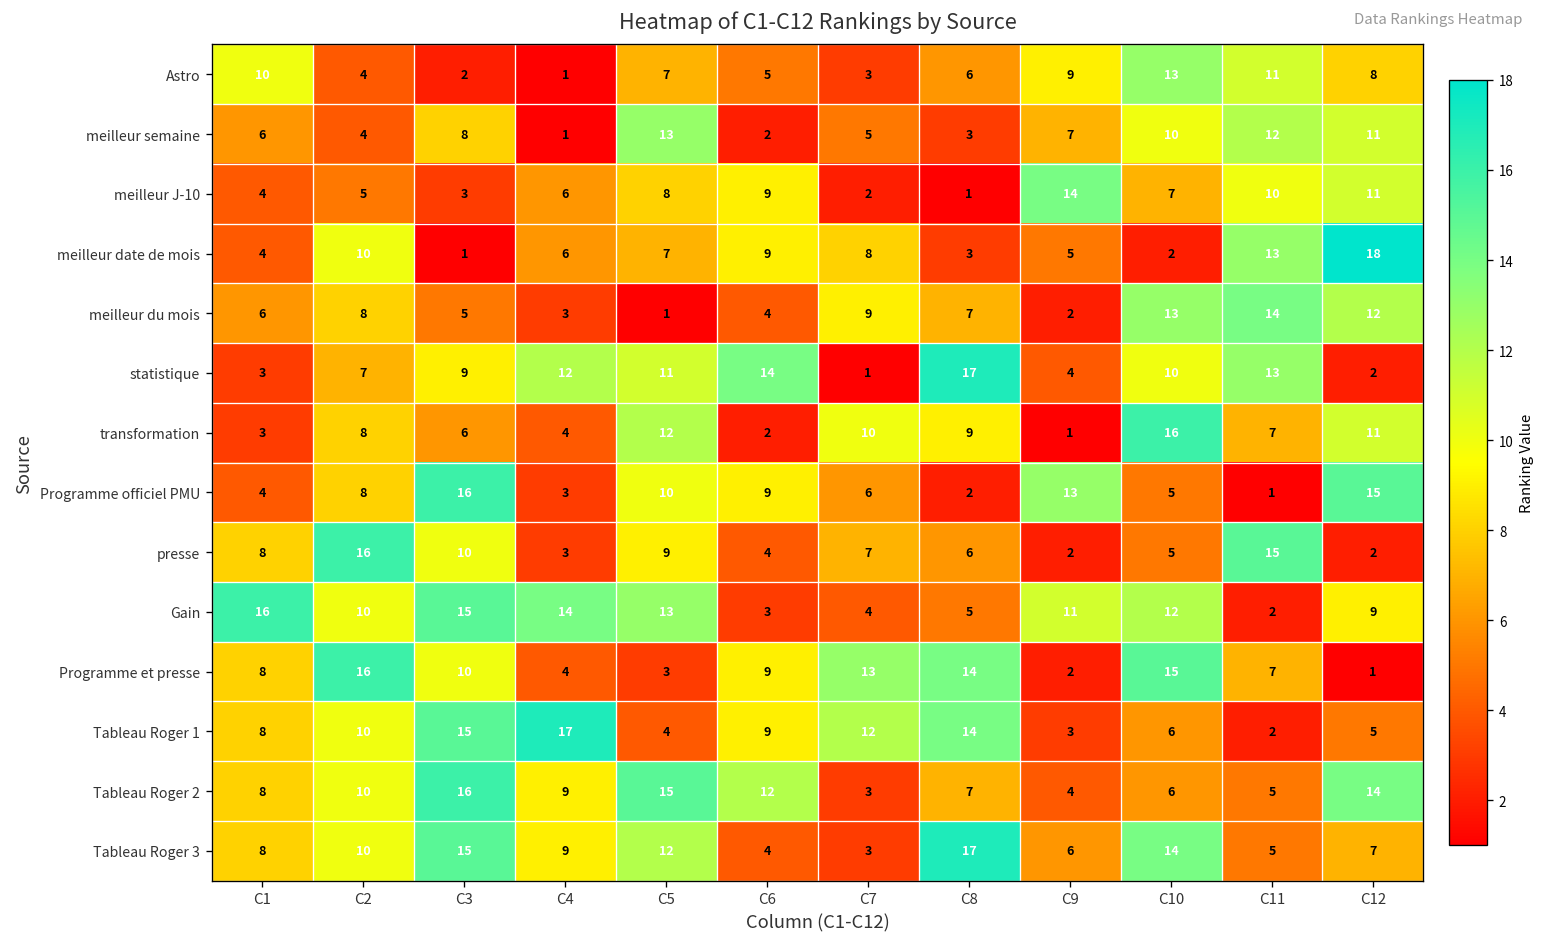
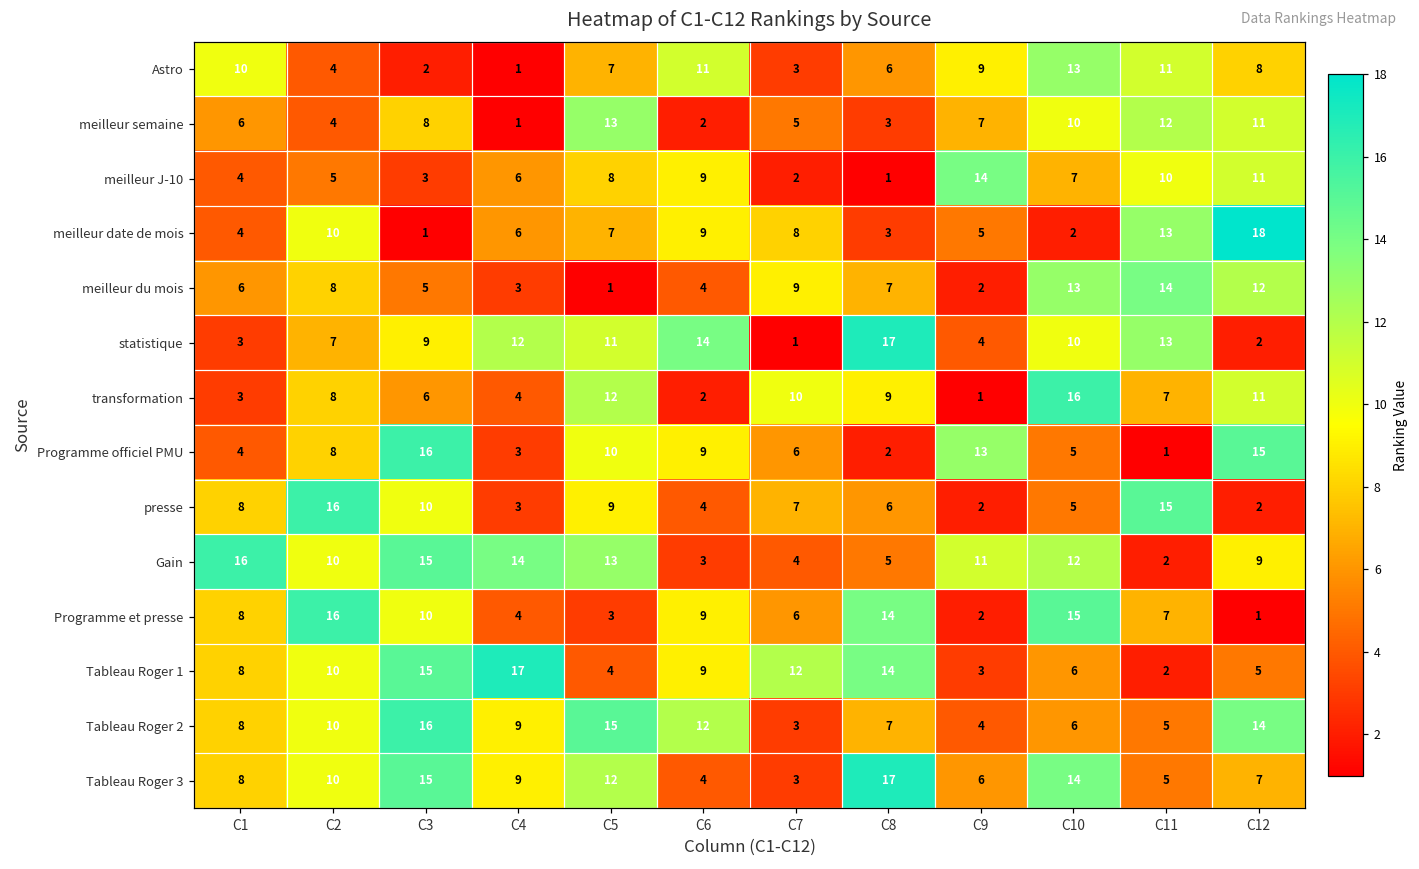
  {
    "Astro": {
      "C1": 10,
      "C2": 4,
      "C3": 2,
      "C4": 1,
      "C5": 7,
-     "C6": 5,
+     "C6": 11,
      "C7": 3,
      "C8": 6,
      "C9": 9,
      "C10": 13,
      "C11": 11,
      "C12": 8
    },
    "meilleur semaine": {
      "C1": 6,
      "C2": 4,
      "C3": 8,
      "C4": 1,
      "C5": 13,
      "C6": 2,
      "C7": 5,
      "C8": 3,
      "C9": 7,
      "C10": 10,
      "C11": 12,
      "C12": 11
    },
    "meilleur J-10": {
      "C1": 4,
      "C2": 5,
      "C3": 3,
      "C4": 6,
      "C5": 8,
      "C6": 9,
      "C7": 2,
      "C8": 1,
      "C9": 14,
      "C10": 7,
      "C11": 10,
      "C12": 11
    },
    "meilleur date de mois": {
      "C1": 4,
      "C2": 10,
      "C3": 1,
      "C4": 6,
      "C5": 7,
      "C6": 9,
      "C7": 8,
      "C8": 3,
      "C9": 5,
      "C10": 2,
      "C11": 13,
      "C12": 18
    },
    "meilleur du mois": {
      "C1": 6,
      "C2": 8,
      "C3": 5,
      "C4": 3,
      "C5": 1,
      "C6": 4,
      "C7": 9,
      "C8": 7,
      "C9": 2,
      "C10": 13,
      "C11": 14,
      "C12": 12
    },
    "statistique": {
      "C1": 3,
      "C2": 7,
      "C3": 9,
      "C4": 12,
      "C5": 11,
      "C6": 14,
      "C7": 1,
      "C8": 17,
      "C9": 4,
      "C10": 10,
      "C11": 13,
      "C12": 2
    },
    "transformation": {
      "C1": 3,
      "C2": 8,
      "C3": 6,
      "C4": 4,
      "C5": 12,
      "C6": 2,
      "C7": 10,
      "C8": 9,
      "C9": 1,
      "C10": 16,
      "C11": 7,
      "C12": 11
    },
    "Programme officiel PMU": {
      "C1": 4,
      "C2": 8,
      "C3": 16,
      "C4": 3,
      "C5": 10,
      "C6": 9,
      "C7": 6,
      "C8": 2,
      "C9": 13,
      "C10": 5,
      "C11": 1,
      "C12": 15
    },
    "presse": {
      "C1": 8,
      "C2": 16,
      "C3": 10,
      "C4": 3,
      "C5": 9,
      "C6": 4,
      "C7": 7,
      "C8": 6,
      "C9": 2,
      "C10": 5,
      "C11": 15,
      "C12": 2
    },
    "Gain": {
      "C1": 16,
      "C2": 10,
      "C3": 15,
      "C4": 14,
      "C5": 13,
      "C6": 3,
      "C7": 4,
      "C8": 5,
      "C9": 11,
      "C10": 12,
      "C11": 2,
      "C12": 9
    },
    "Programme et presse": {
      "C1": 8,
      "C2": 16,
      "C3": 10,
      "C4": 4,
      "C5": 3,
      "C6": 9,
-     "C7": 13,
+     "C7": 6,
      "C8": 14,
      "C9": 2,
      "C10": 15,
      "C11": 7,
      "C12": 1
    },
    "Tableau Roger 1": {
      "C1": 8,
      "C2": 10,
      "C3": 15,
      "C4": 17,
      "C5": 4,
      "C6": 9,
      "C7": 12,
      "C8": 14,
      "C9": 3,
      "C10": 6,
      "C11": 2,
      "C12": 5
    },
    "Tableau Roger 2": {
      "C1": 8,
      "C2": 10,
      "C3": 16,
      "C4": 9,
      "C5": 15,
      "C6": 12,
      "C7": 3,
      "C8": 7,
      "C9": 4,
      "C10": 6,
      "C11": 5,
      "C12": 14
    },
    "Tableau Roger 3": {
      "C1": 8,
      "C2": 10,
      "C3": 15,
      "C4": 9,
      "C5": 12,
      "C6": 4,
      "C7": 3,
      "C8": 17,
      "C9": 6,
      "C10": 14,
      "C11": 5,
      "C12": 7
    }
  }
